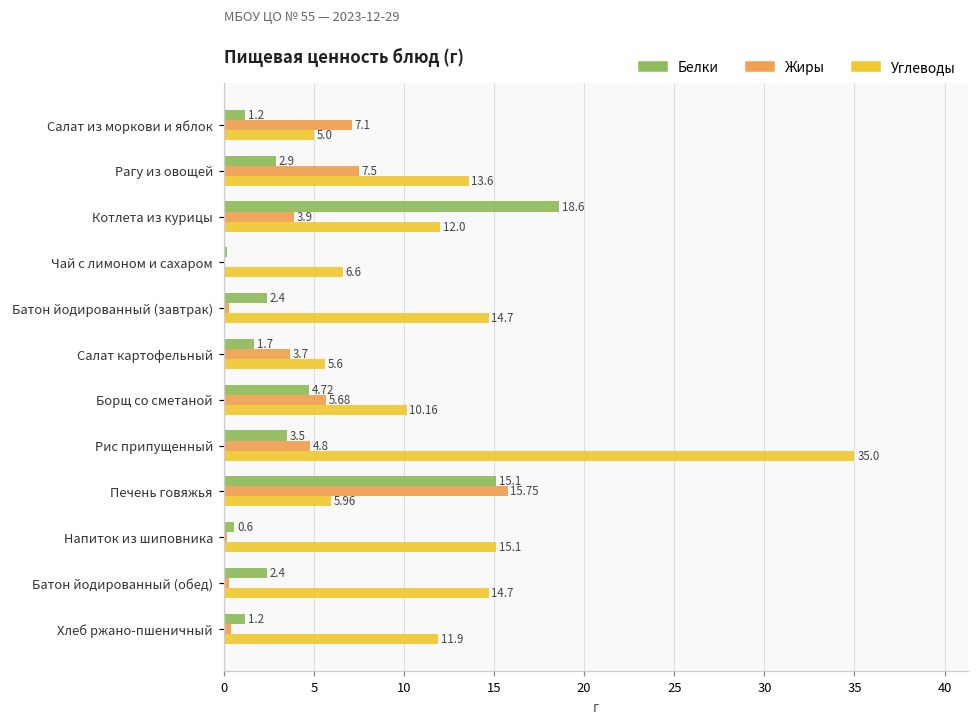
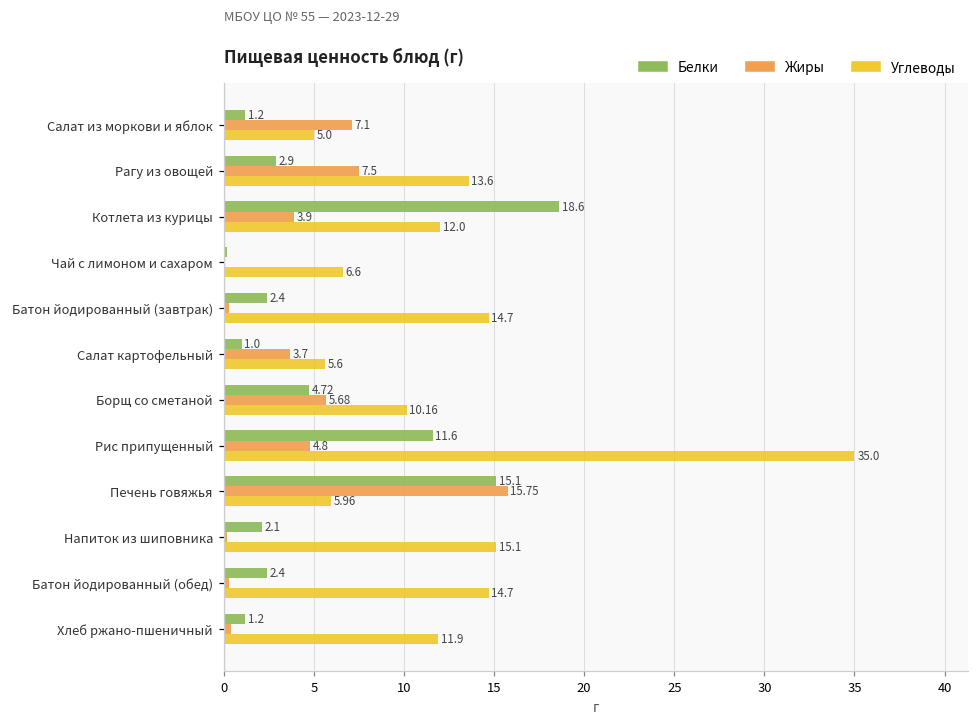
  {
    "Белки": {
      "Салат из моркови и яблок": 1.2,
      "Рагу из овощей": 2.9,
      "Котлета из курицы": 18.6,
      "Батон йодированный (завтрак)": 2.4,
-     "Салат картофельный": 1.7,
+     "Салат картофельный": 1.0,
      "Борщ со сметаной": 4.72,
-     "Рис припущенный": 3.5,
+     "Рис припущенный": 11.6,
      "Печень говяжья": 15.1,
-     "Напиток из шиповника": 0.6,
+     "Напиток из шиповника": 2.1,
      "Батон йодированный (обед)": 2.4,
      "Хлеб ржано-пшеничный": 1.2
    }
  }
